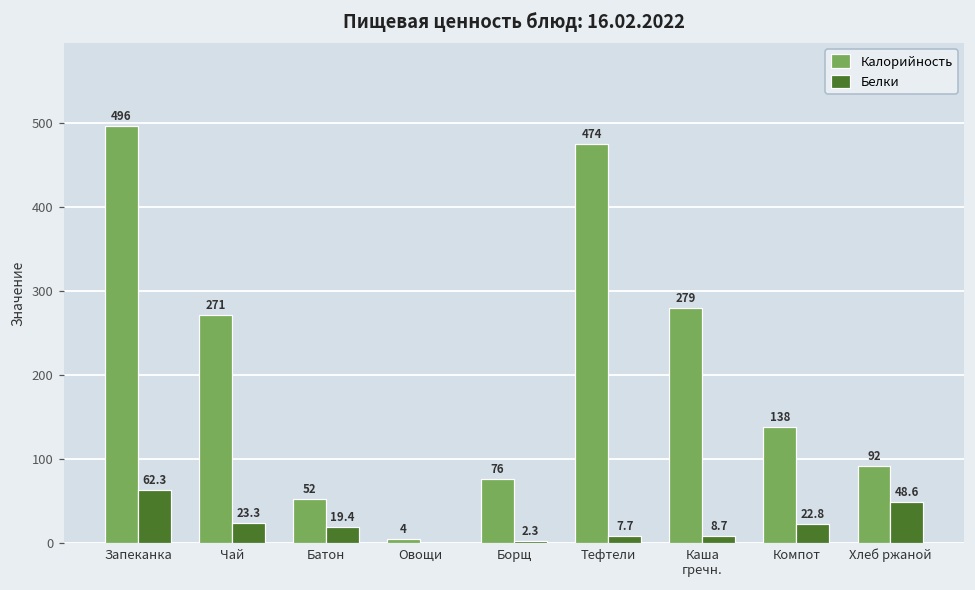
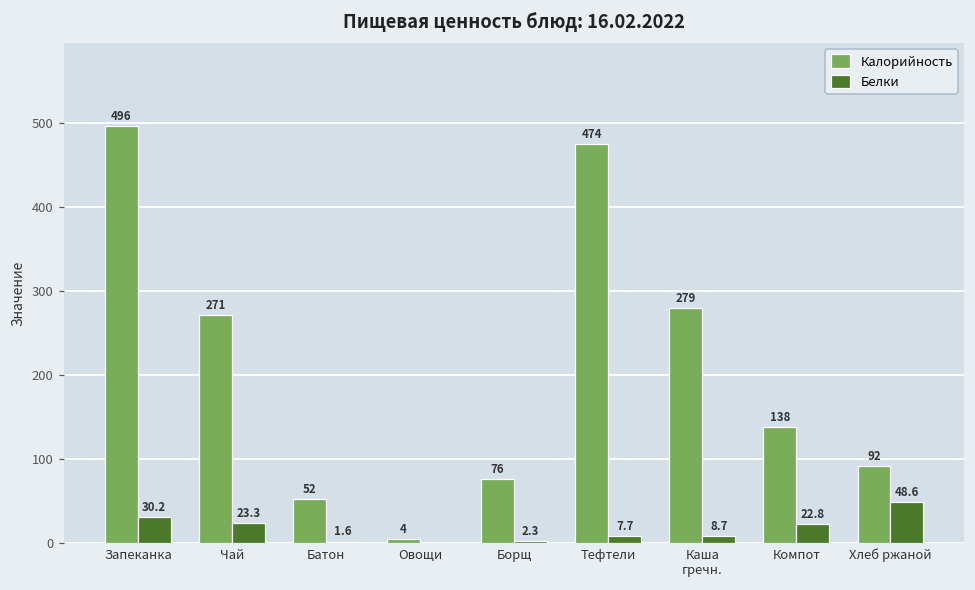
  {
    "Калорийность": {
      "Запеканка": 496,
      "Чай": 271,
      "Батон": 52,
      "Овощи": 4,
      "Борщ": 76,
      "Тефтели": 474,
      "Каша гречн.": 279,
      "Компот": 138,
      "Хлеб ржаной": 92
    },
    "Белки": {
-     "Запеканка": 62.3,
+     "Запеканка": 30.2,
      "Чай": 23.3,
-     "Батон": 19.4,
+     "Батон": 1.6,
      "Борщ": 2.3,
      "Тефтели": 7.7,
      "Каша гречн.": 8.7,
      "Компот": 22.8,
      "Хлеб ржаной": 48.6
    }
  }
